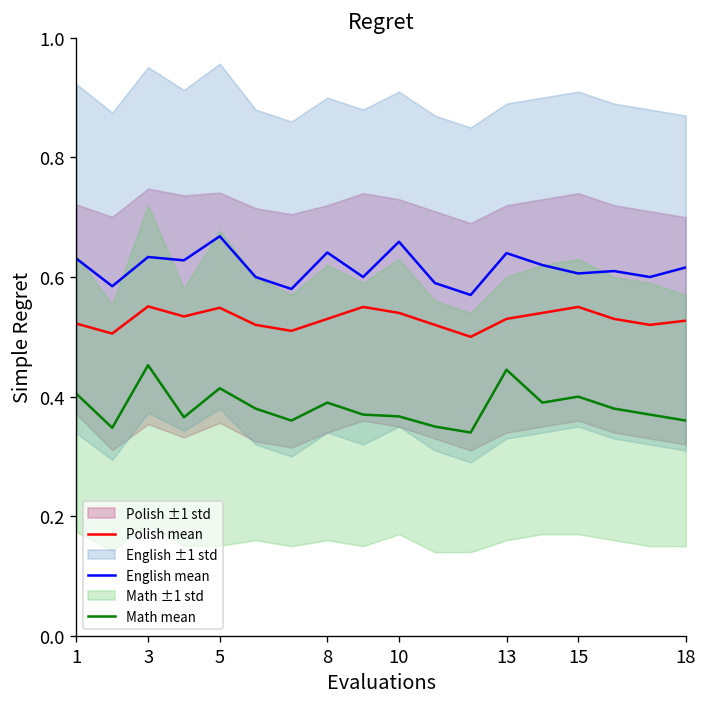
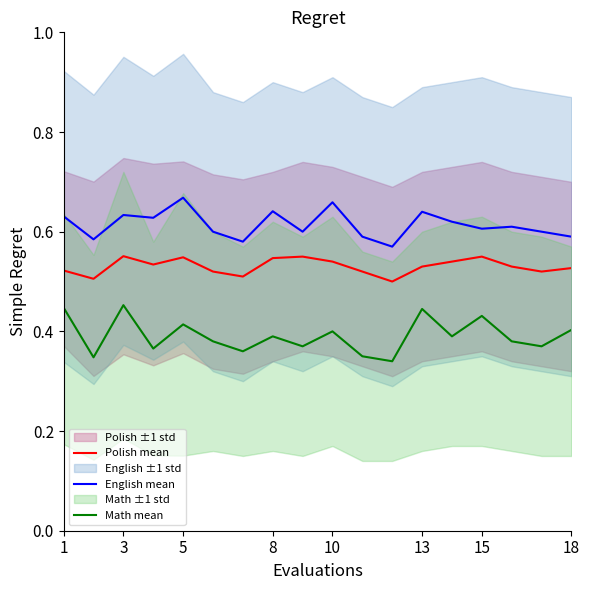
  {
    "Polish mean": {
      "1": 0.52,
      "3": 0.55,
      "5": 0.55,
-     "8": 0.53,
+     "8": 0.55,
      "10": 0.54,
      "13": 0.53,
      "15": 0.55,
      "18": 0.53
    },
    "English mean": {
      "3": 0.63,
      "5": 0.67,
      "8": 0.64,
      "10": 0.66,
      "13": 0.64,
      "15": 0.61,
-     "18": 0.62
+     "18": 0.59
    },
    "Math mean": {
-     "1": 0.40,
+     "1": 0.45,
      "3": 0.45,
      "5": 0.41,
      "8": 0.39,
-     "10": 0.37,
+     "10": 0.40,
      "13": 0.45,
-     "15": 0.40,
-     "18": 0.36
+     "15": 0.43,
+     "18": 0.40
    }
  }
